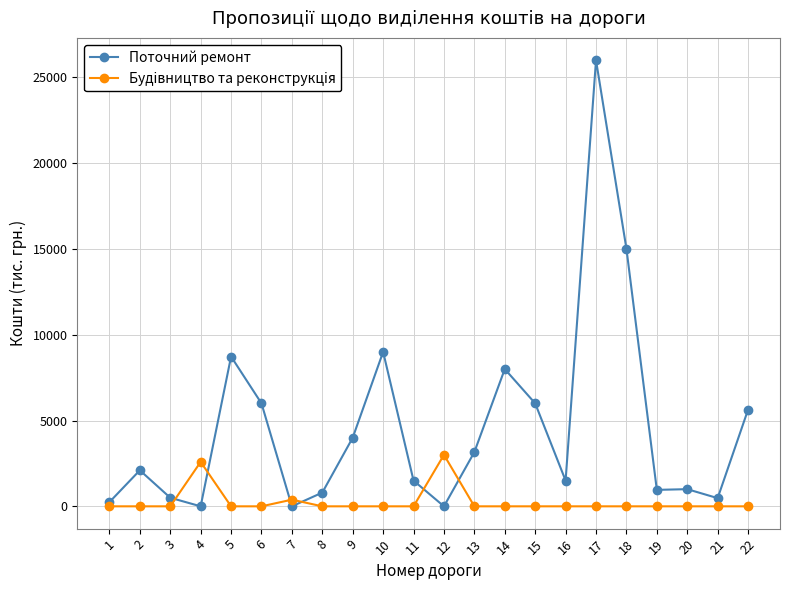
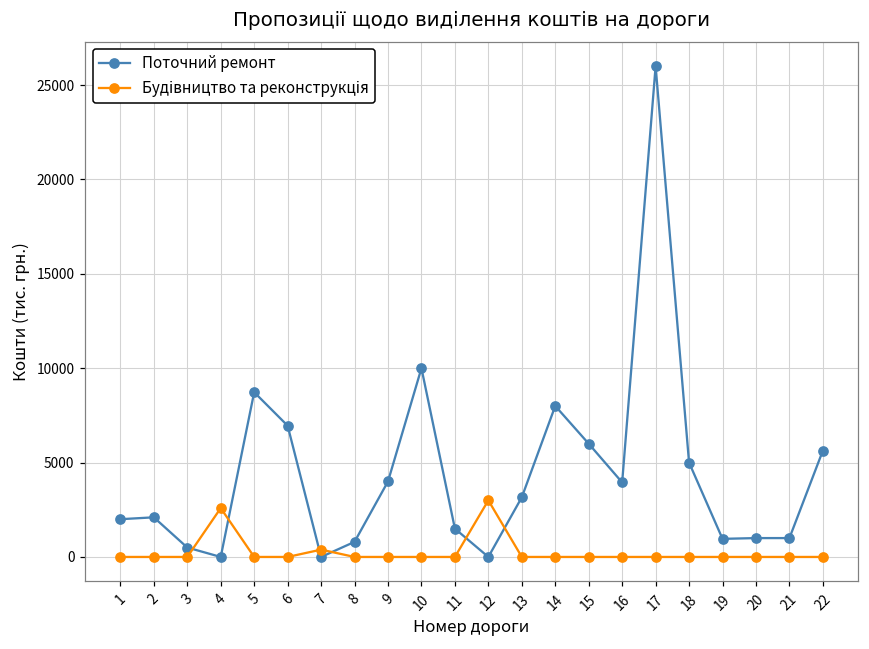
  {
    "Поточний ремонт": {
-     "1": 200,
+     "1": 2000,
      "2": 2100,
      "3": 500,
      "4": 0,
      "5": 8700,
-     "6": 6000,
+     "6": 7000,
      "7": 0,
      "8": 800,
      "9": 4000,
-     "10": 9000,
+     "10": 10000,
      "11": 1500,
      "12": 0,
      "13": 3200,
      "14": 8000,
      "15": 6000,
-     "16": 1500,
+     "16": 3900,
      "17": 26000,
-     "18": 15000,
+     "18": 5000,
      "19": 1000,
      "20": 1000,
-     "21": 500,
+     "21": 1000,
      "22": 5600
    },
    "Будівництво та реконструкція": {
      "1": 0,
      "2": 0,
      "3": 0,
      "4": 2600,
      "5": 0,
      "6": 0,
      "7": 400,
      "8": 0,
      "9": 0,
      "10": 0,
      "11": 0,
      "12": 3000,
      "13": 0,
      "14": 0,
      "15": 0,
      "16": 0,
      "17": 0,
      "18": 0,
      "19": 0,
      "20": 0,
      "21": 0,
      "22": 0
    }
  }
